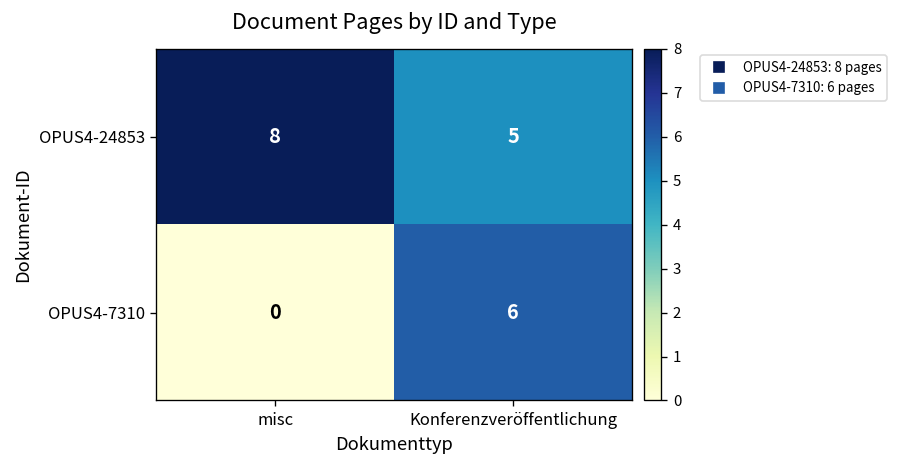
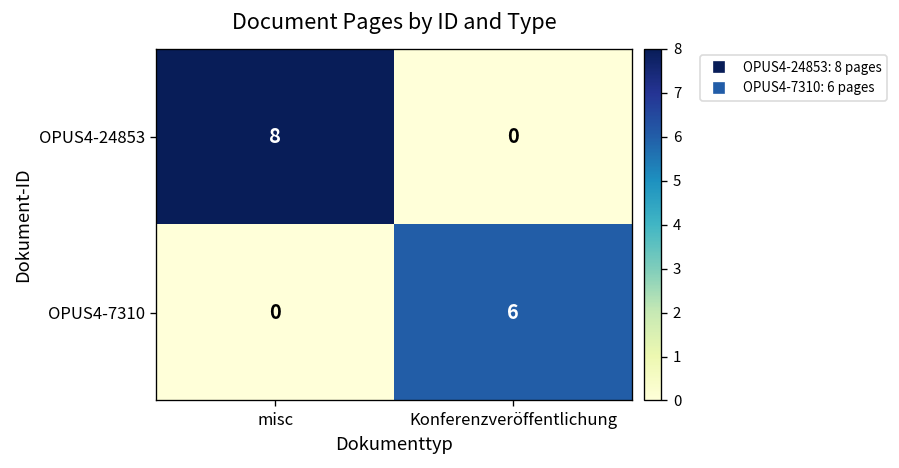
  {
    "OPUS4-24853": {
      "misc": 8,
-     "Konferenzveröffentlichung": 5
+     "Konferenzveröffentlichung": 0
    },
    "OPUS4-7310": {
      "misc": 0,
      "Konferenzveröffentlichung": 6
    }
  }
